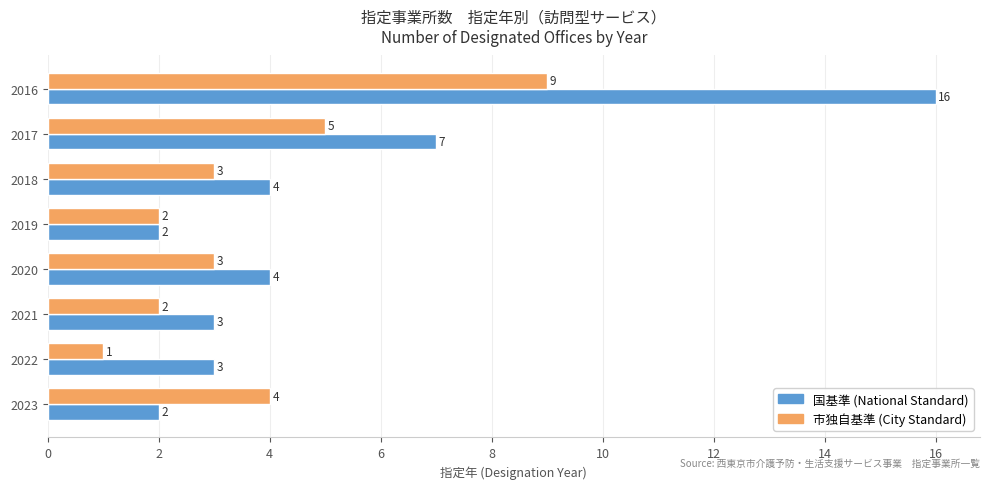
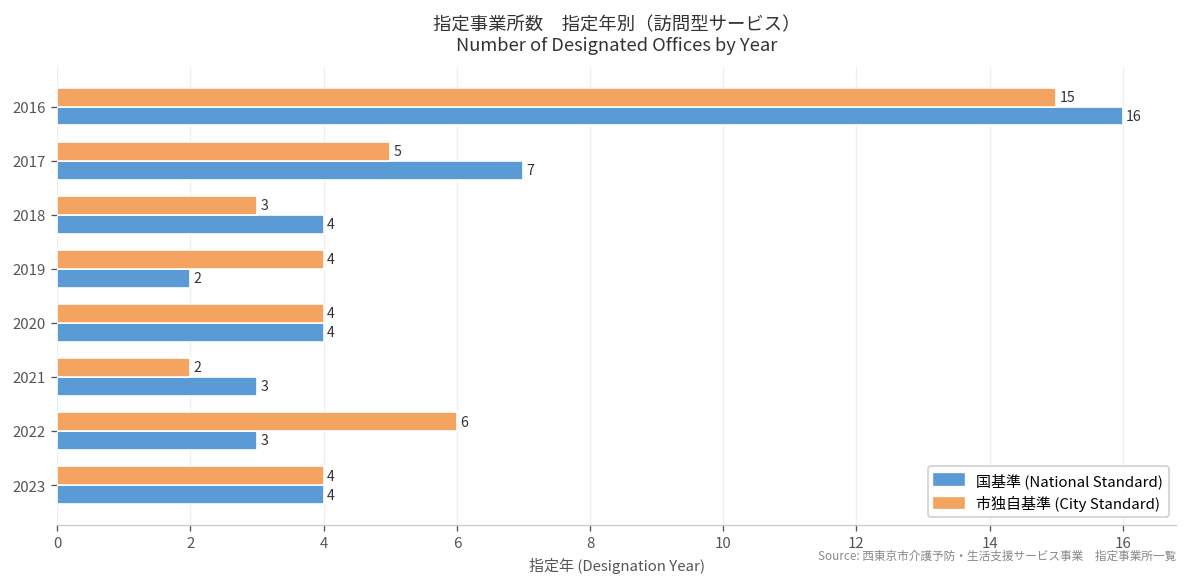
  {
    "国基準 (National Standard)": {
      "2016": 16,
      "2017": 7,
      "2018": 4,
      "2019": 2,
      "2020": 4,
      "2021": 3,
      "2022": 3,
-     "2023": 2
+     "2023": 4
    },
    "市独自基準 (City Standard)": {
-     "2016": 9,
+     "2016": 15,
      "2017": 5,
      "2018": 3,
-     "2019": 2,
-     "2020": 3,
+     "2019": 4,
+     "2020": 4,
      "2021": 2,
-     "2022": 1,
+     "2022": 6,
      "2023": 4
    }
  }
